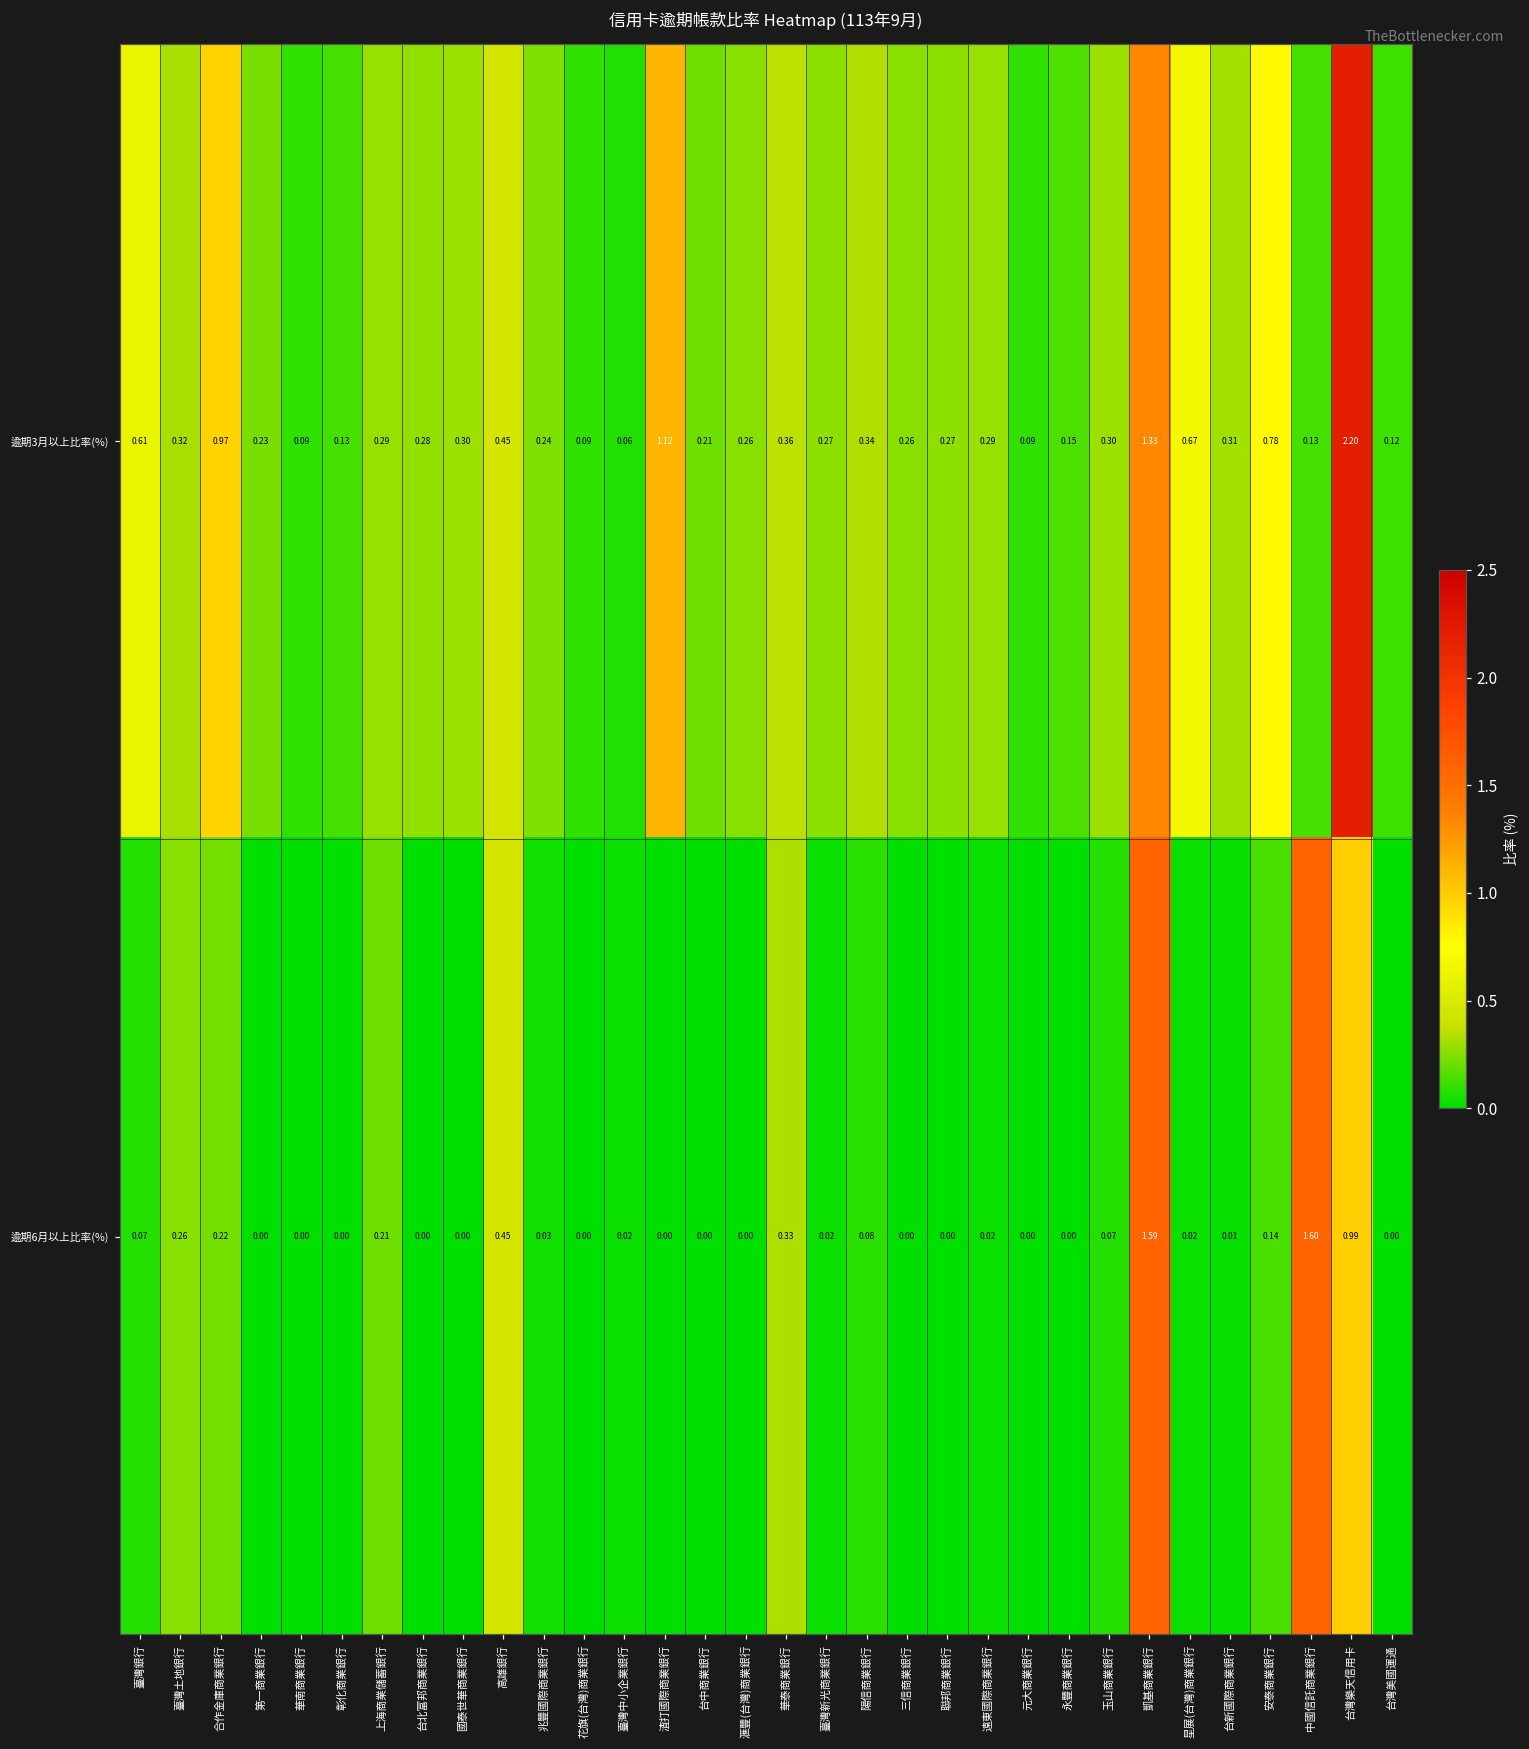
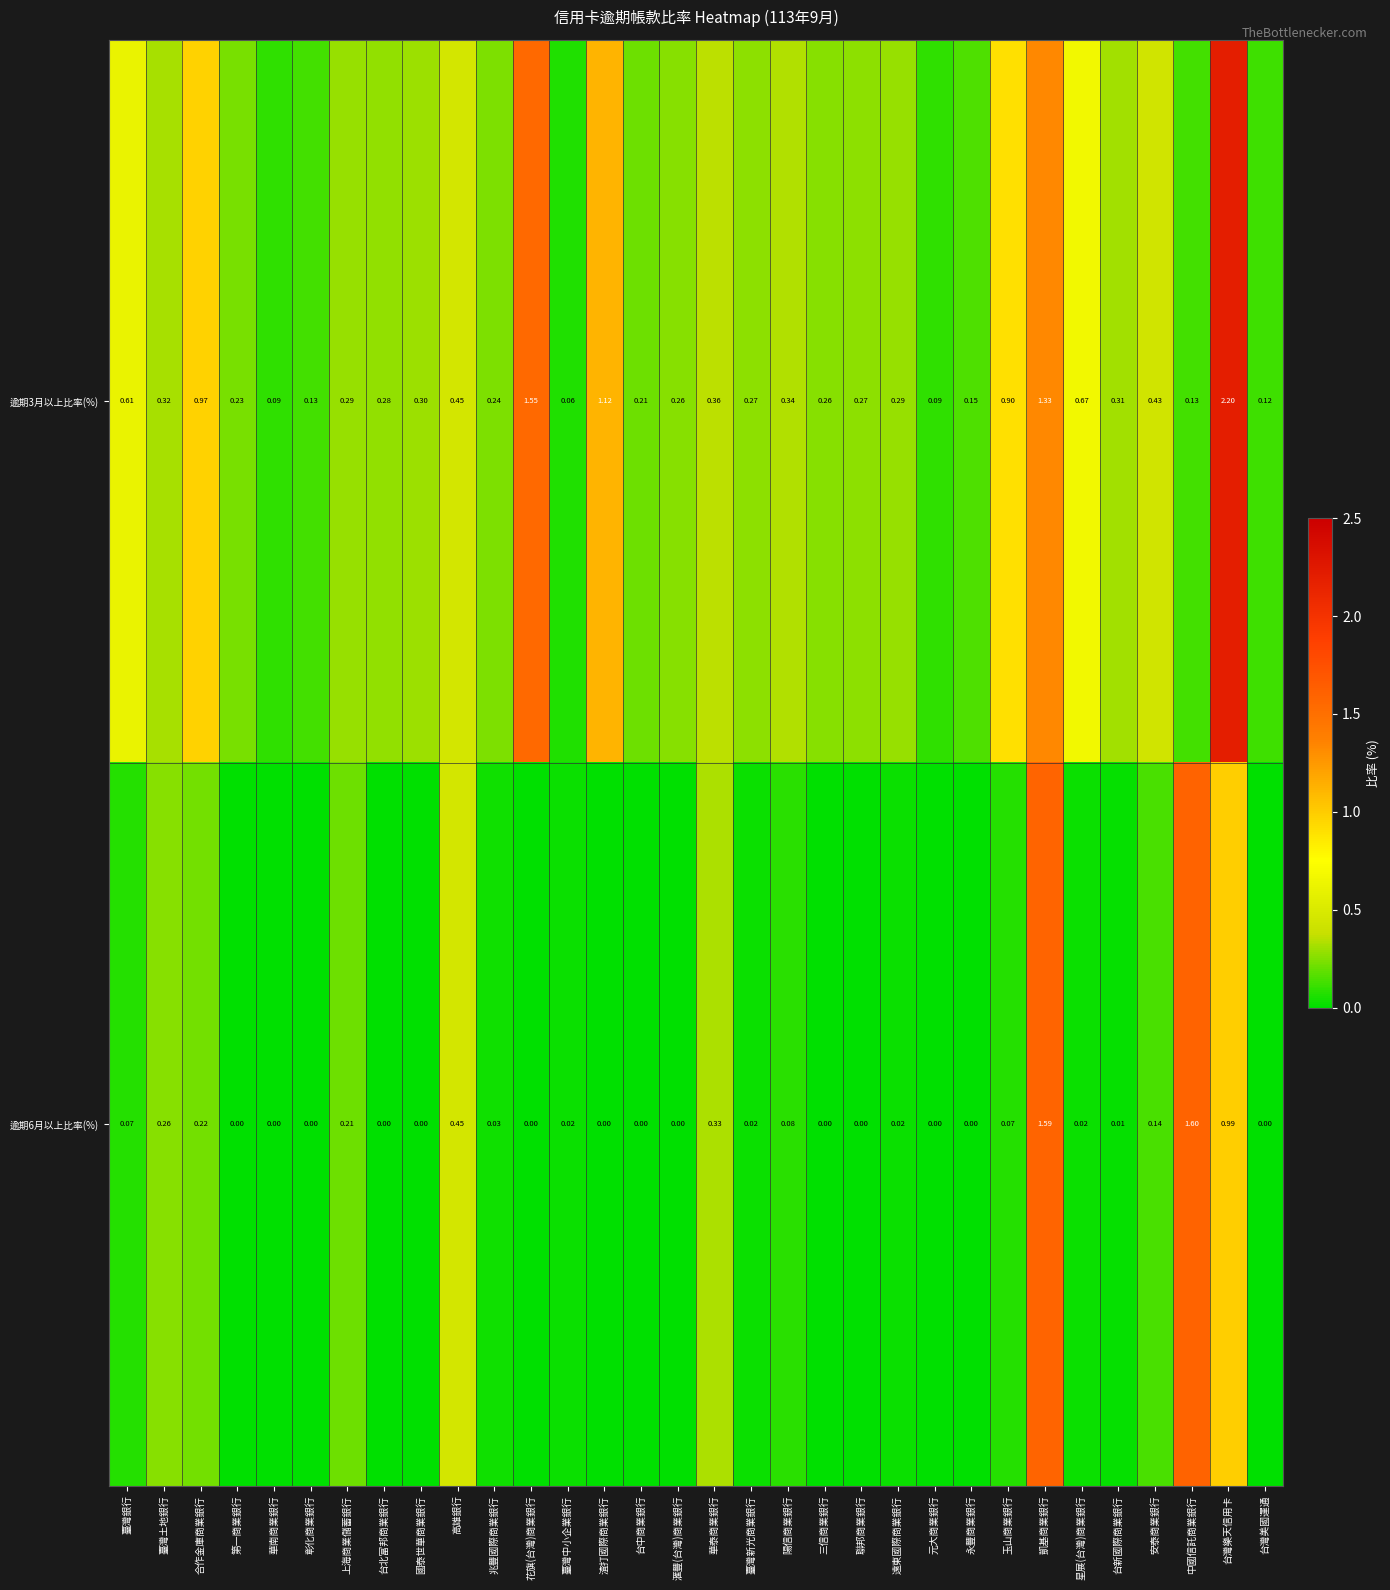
  {
    "逾期3月以上比率(%)": {
      "臺灣銀行": 0.61,
      "臺灣土地銀行": 0.32,
      "合作金庫商業銀行": 0.97,
      "第一商業銀行": 0.23,
      "華南商業銀行": 0.09,
      "彰化商業銀行": 0.13,
      "上海商業儲蓄銀行": 0.29,
      "台北富邦商業銀行": 0.28,
      "國泰世華商業銀行": 0.30,
      "高雄銀行": 0.45,
      "兆豐國際商業銀行": 0.24,
-     "花旗(台灣)商業銀行": 0.09,
+     "花旗(台灣)商業銀行": 1.55,
      "臺灣中小企業銀行": 0.06,
      "渣打國際商業銀行": 1.12,
      "台中商業銀行": 0.21,
      "滙豐(台灣)商業銀行": 0.26,
      "華泰商業銀行": 0.36,
      "臺灣新光商業銀行": 0.27,
      "陽信商業銀行": 0.34,
      "三信商業銀行": 0.26,
      "聯邦商業銀行": 0.27,
      "遠東國際商業銀行": 0.29,
      "元大商業銀行": 0.09,
      "永豐商業銀行": 0.15,
-     "玉山商業銀行": 0.30,
+     "玉山商業銀行": 0.90,
      "凱基商業銀行": 1.33,
      "星展(台灣)商業銀行": 0.67,
      "台新國際商業銀行": 0.31,
-     "安泰商業銀行": 0.78,
+     "安泰商業銀行": 0.43,
      "中國信託商業銀行": 0.13,
      "台灣樂天信用卡": 2.20,
      "台灣美國運通": 0.12
    },
    "逾期6月以上比率(%)": {
      "臺灣銀行": 0.07,
      "臺灣土地銀行": 0.26,
      "合作金庫商業銀行": 0.22,
      "第一商業銀行": 0.00,
      "華南商業銀行": 0.00,
      "彰化商業銀行": 0.00,
      "上海商業儲蓄銀行": 0.21,
      "台北富邦商業銀行": 0.00,
      "國泰世華商業銀行": 0.00,
      "高雄銀行": 0.45,
      "兆豐國際商業銀行": 0.03,
      "花旗(台灣)商業銀行": 0.00,
      "臺灣中小企業銀行": 0.02,
      "渣打國際商業銀行": 0.00,
      "台中商業銀行": 0.00,
      "滙豐(台灣)商業銀行": 0.00,
      "華泰商業銀行": 0.33,
      "臺灣新光商業銀行": 0.02,
      "陽信商業銀行": 0.08,
      "三信商業銀行": 0.00,
      "聯邦商業銀行": 0.00,
      "遠東國際商業銀行": 0.02,
      "元大商業銀行": 0.00,
      "永豐商業銀行": 0.00,
      "玉山商業銀行": 0.07,
      "凱基商業銀行": 1.59,
      "星展(台灣)商業銀行": 0.02,
      "台新國際商業銀行": 0.01,
      "安泰商業銀行": 0.14,
      "中國信託商業銀行": 1.60,
      "台灣樂天信用卡": 0.99,
      "台灣美國運通": 0.00
    }
  }
